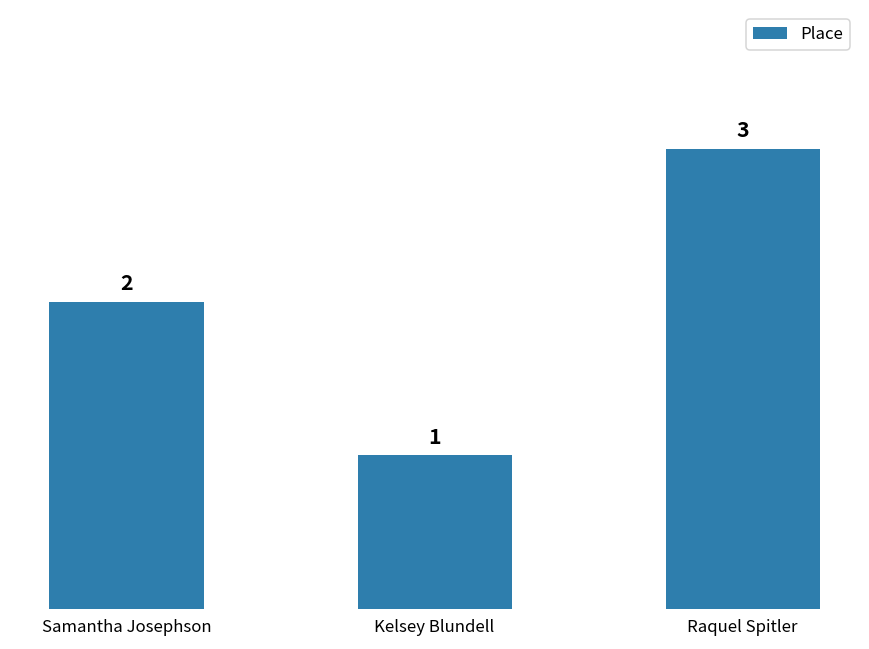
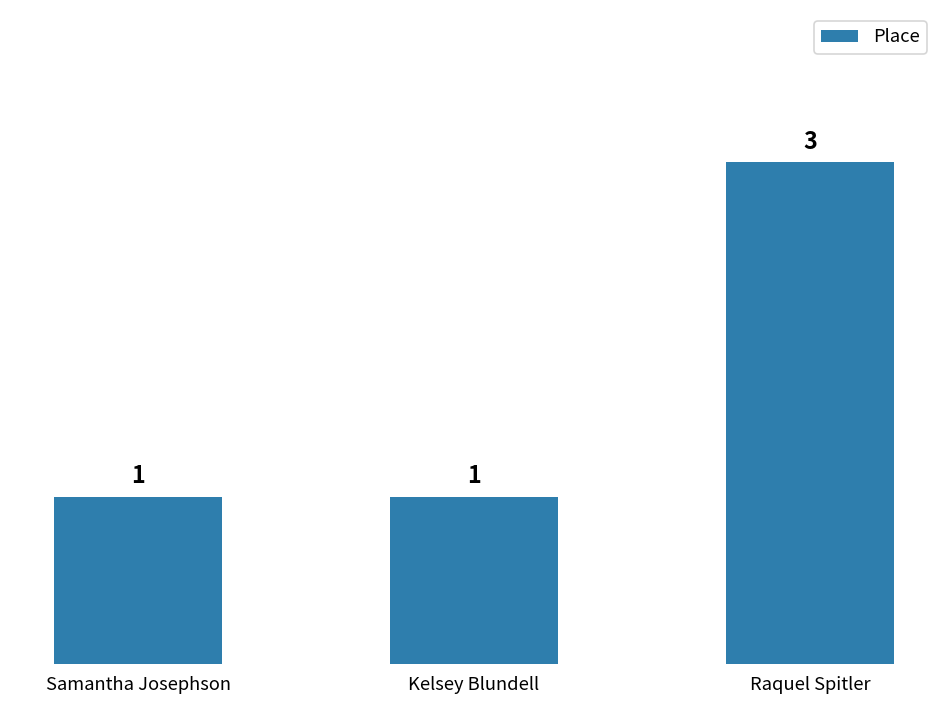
  {
-   "Samantha Josephson": 2,
+   "Samantha Josephson": 1,
    "Kelsey Blundell": 1,
    "Raquel Spitler": 3
  }
